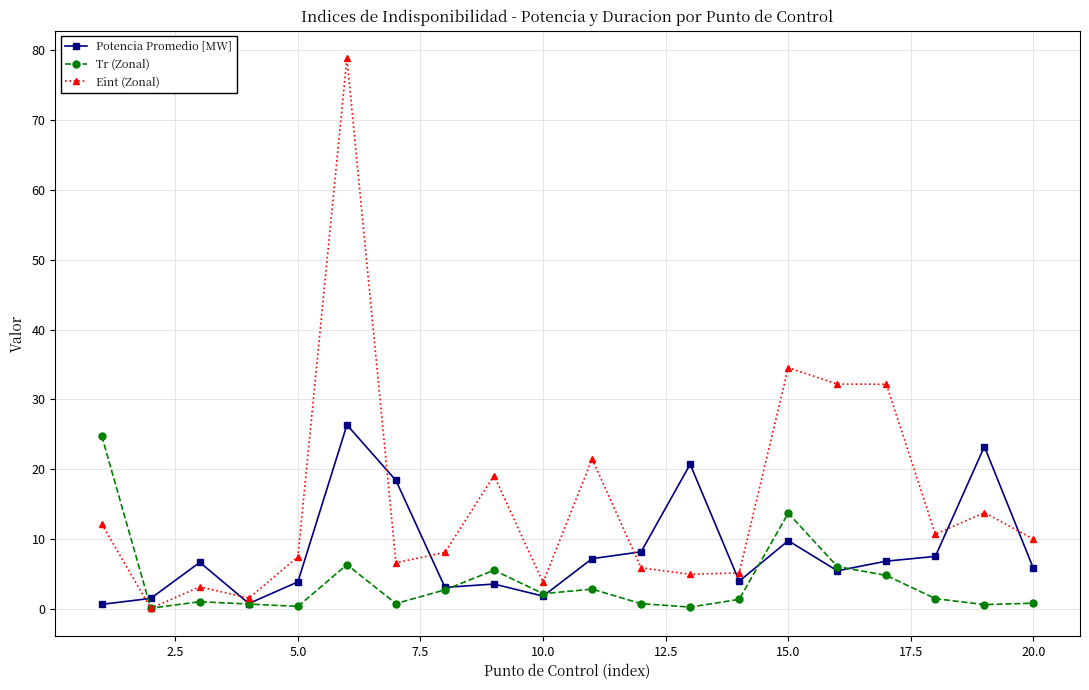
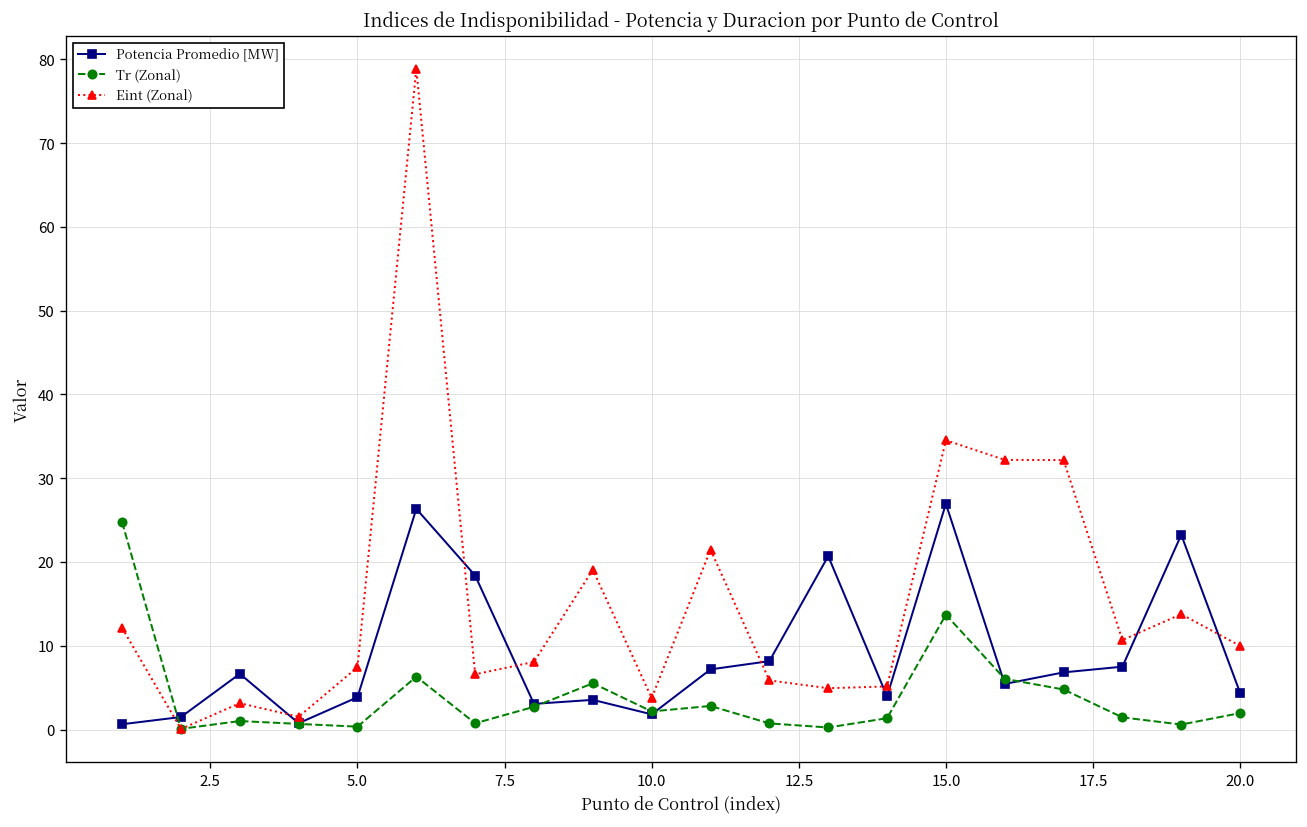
  {
    "Potencia Promedio [MW]": {
      "5.0": 4,
-     "15.0": 10,
-     "20.0": 6
+     "15.0": 27,
+     "20.0": 4
    },
    "Tr (Zonal)": {
      "5.0": 0,
      "15.0": 14,
-     "20.0": 1
+     "20.0": 2
    },
    "Eint (Zonal)": {
      "5.0": 7,
      "10.0": 4,
      "15.0": 35,
      "20.0": 10
    }
  }
